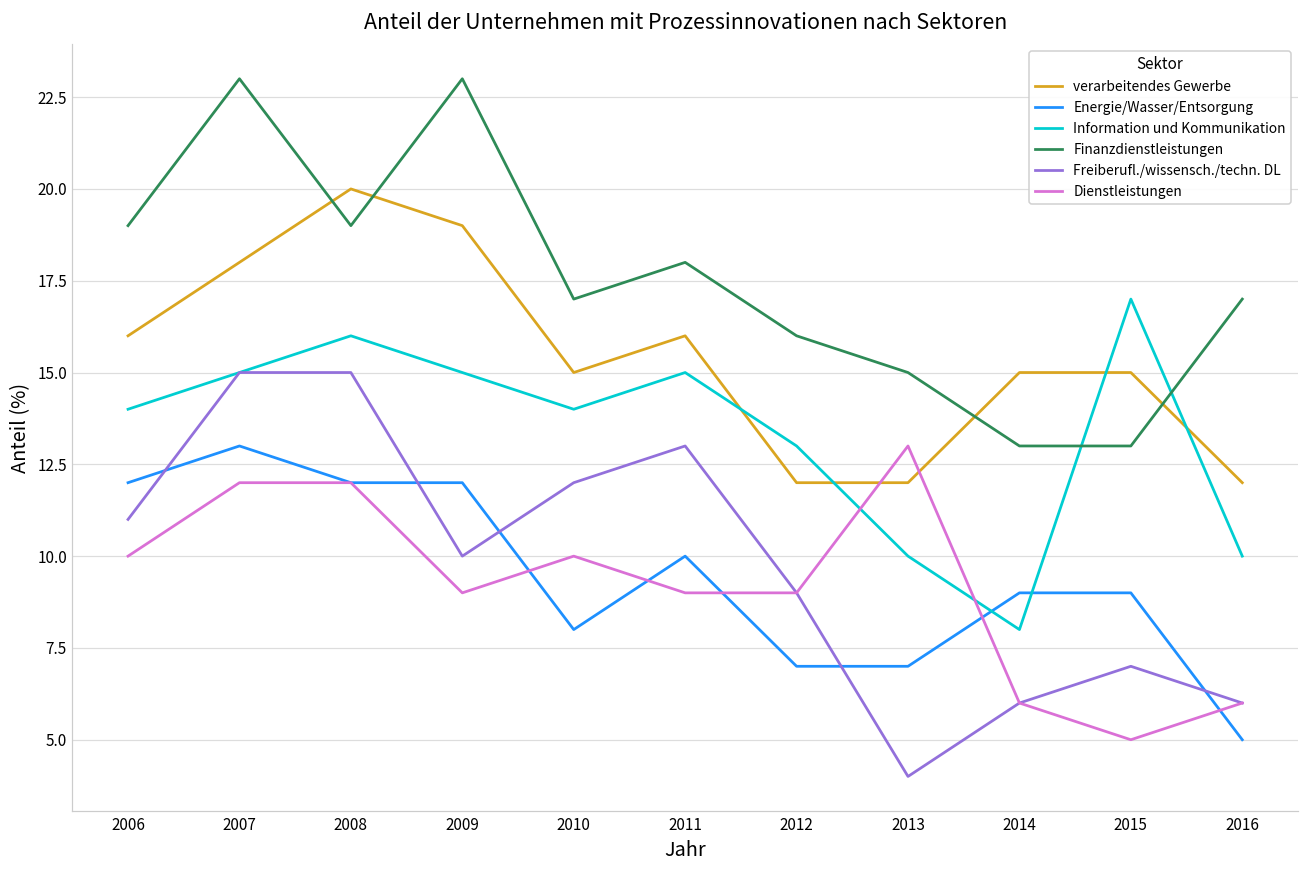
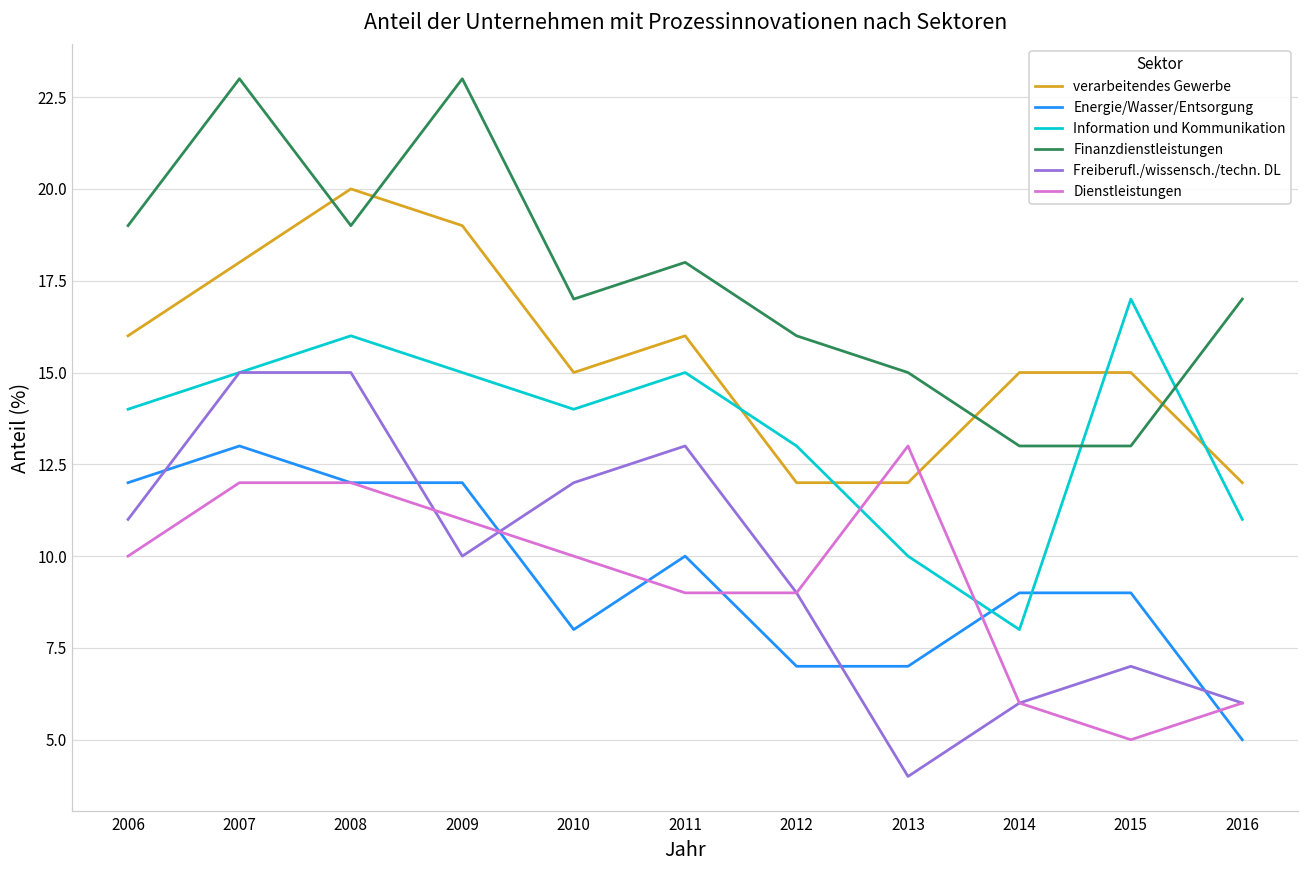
  {
    "verarbeitendes Gewerbe": {
      "2006": 16,
      "2007": 18,
      "2008": 20,
      "2009": 19,
      "2010": 15,
      "2011": 16,
      "2012": 12,
      "2013": 12,
      "2014": 15,
      "2015": 15,
      "2016": 12
    },
    "Energie/Wasser/Entsorgung": {
      "2006": 12,
      "2007": 13,
      "2009": 12,
      "2010": 8,
      "2011": 10,
      "2012": 7,
      "2013": 7,
      "2014": 9,
      "2015": 9,
      "2016": 5
    },
    "Information und Kommunikation": {
      "2006": 14,
      "2008": 16,
      "2009": 15,
      "2010": 14,
      "2011": 15,
      "2012": 13,
      "2013": 10,
      "2014": 8,
      "2015": 17,
-     "2016": 10
+     "2016": 11
    },
    "Finanzdienstleistungen": {
      "2006": 19,
      "2007": 23,
      "2008": 19,
      "2009": 23,
      "2010": 17,
      "2011": 18,
      "2012": 16,
      "2013": 15,
      "2014": 13,
      "2015": 13,
      "2016": 17
    },
    "Freiberufl./wissensch./techn. DL": {
      "2006": 11,
      "2008": 15,
      "2009": 10,
      "2010": 12,
      "2011": 13,
      "2013": 4,
      "2015": 7
    },
    "Dienstleistungen": {
      "2006": 10,
      "2007": 12,
-     "2009": 9,
+     "2009": 11,
      "2010": 10,
      "2011": 9,
      "2013": 13,
      "2015": 5
    }
  }
